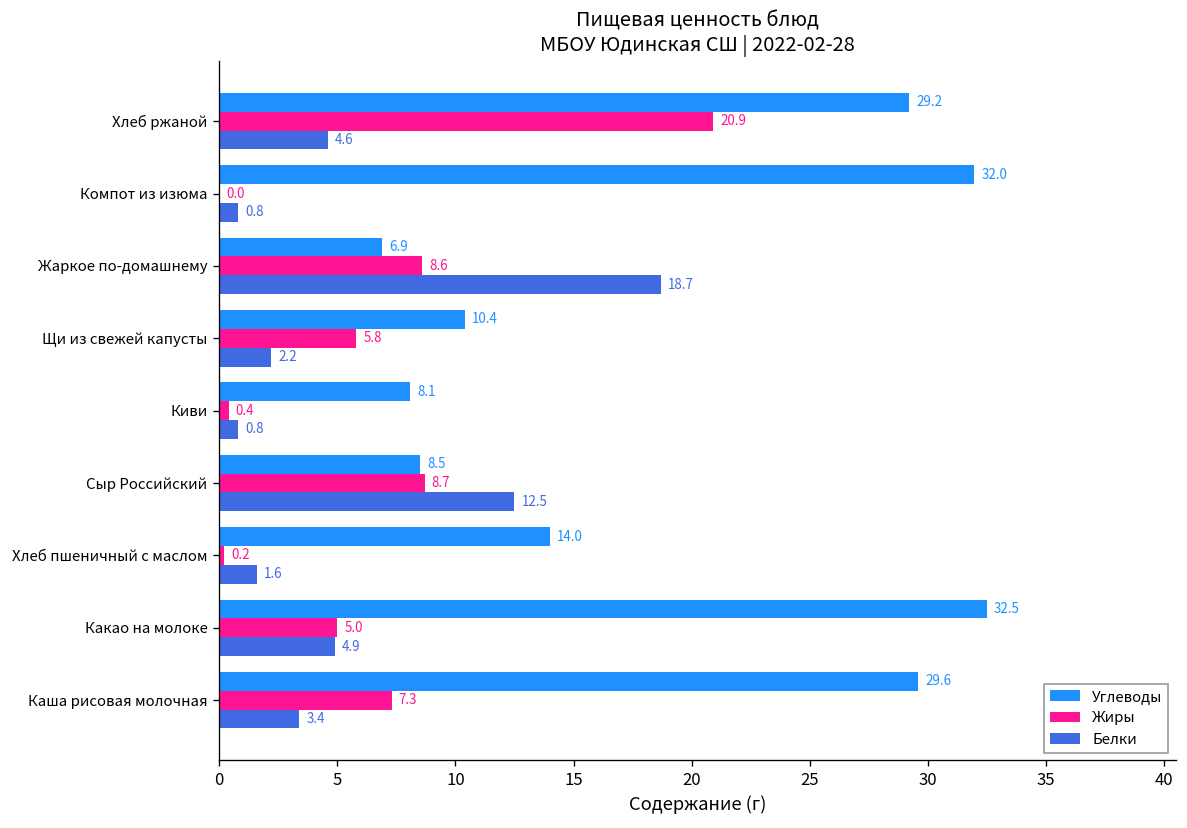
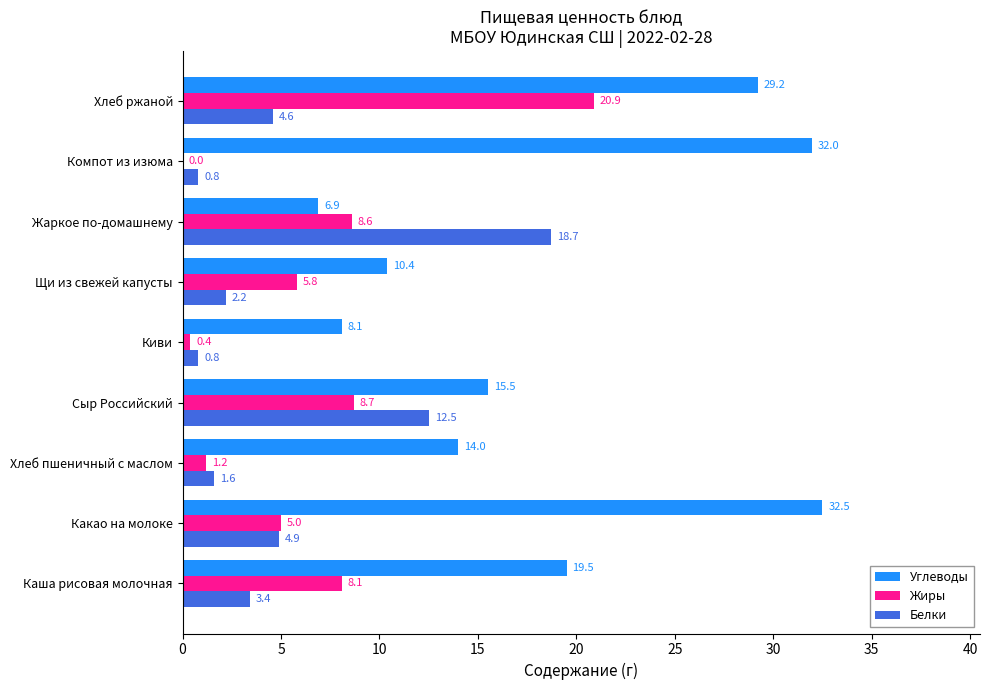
  {
    "Углеводы": {
      "Хлеб ржаной": 29.2,
      "Компот из изюма": 32.0,
      "Жаркое по-домашнему": 6.9,
      "Щи из свежей капусты": 10.4,
      "Киви": 8.1,
-     "Сыр Российский": 8.5,
+     "Сыр Российский": 15.5,
      "Хлеб пшеничный с маслом": 14.0,
      "Какао на молоке": 32.5,
-     "Каша рисовая молочная": 29.6
+     "Каша рисовая молочная": 19.5
    },
    "Жиры": {
      "Хлеб ржаной": 20.9,
      "Компот из изюма": 0.0,
      "Жаркое по-домашнему": 8.6,
      "Щи из свежей капусты": 5.8,
      "Киви": 0.4,
      "Сыр Российский": 8.7,
-     "Хлеб пшеничный с маслом": 0.2,
+     "Хлеб пшеничный с маслом": 1.2,
      "Какао на молоке": 5.0,
-     "Каша рисовая молочная": 7.3
+     "Каша рисовая молочная": 8.1
    },
    "Белки": {
      "Хлеб ржаной": 4.6,
      "Компот из изюма": 0.8,
      "Жаркое по-домашнему": 18.7,
      "Щи из свежей капусты": 2.2,
      "Киви": 0.8,
      "Сыр Российский": 12.5,
      "Хлеб пшеничный с маслом": 1.6,
      "Какао на молоке": 4.9,
      "Каша рисовая молочная": 3.4
    }
  }
